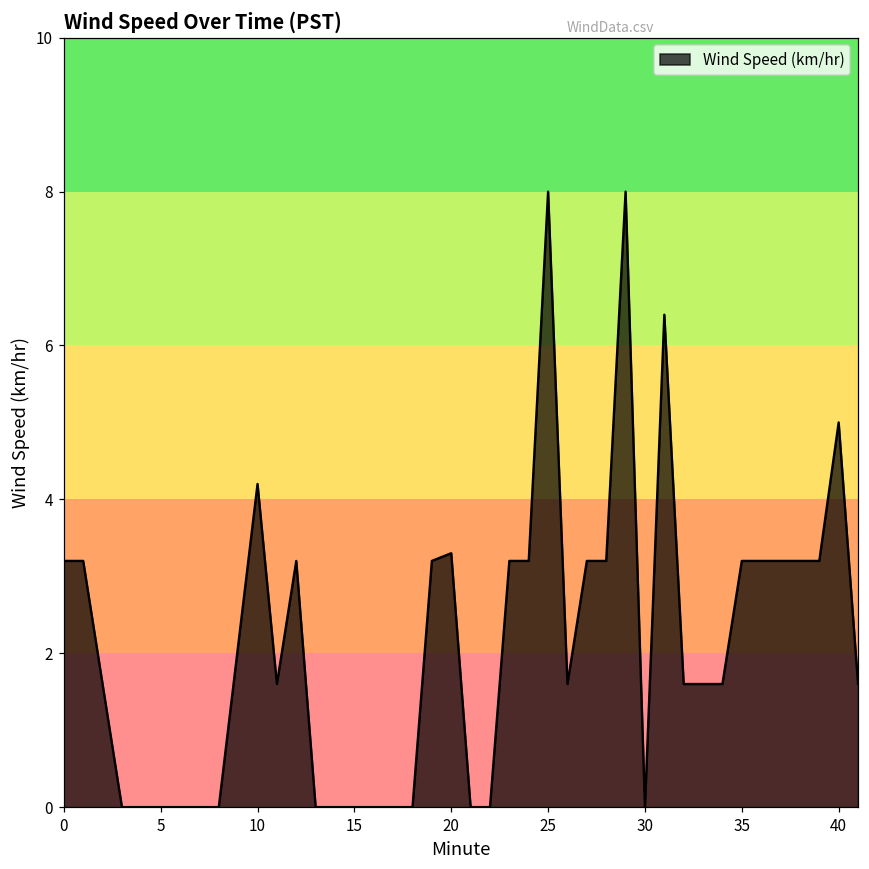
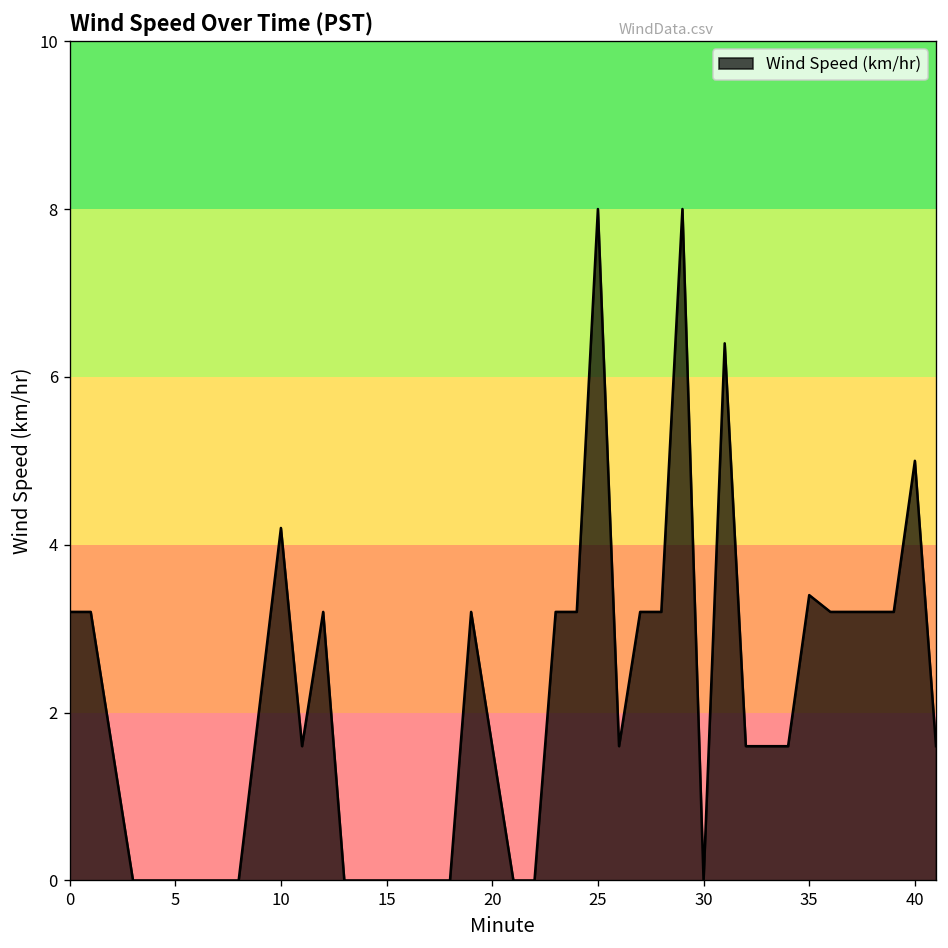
  {
    "0": 3.2,
    "5": 0.0,
    "10": 4.2,
    "15": 0.0,
-   "20": 3.3,
+   "20": 1.6,
    "25": 8.0,
    "30": 0.0,
-   "35": 3.2,
+   "35": 3.4,
    "40": 5.0
  }
